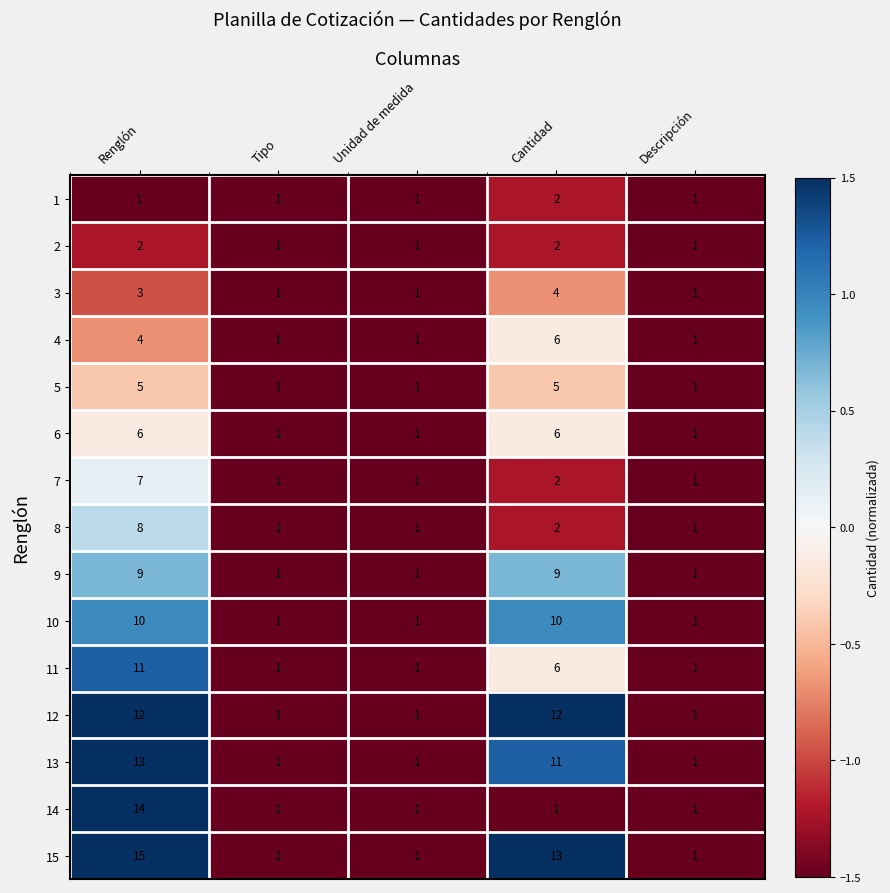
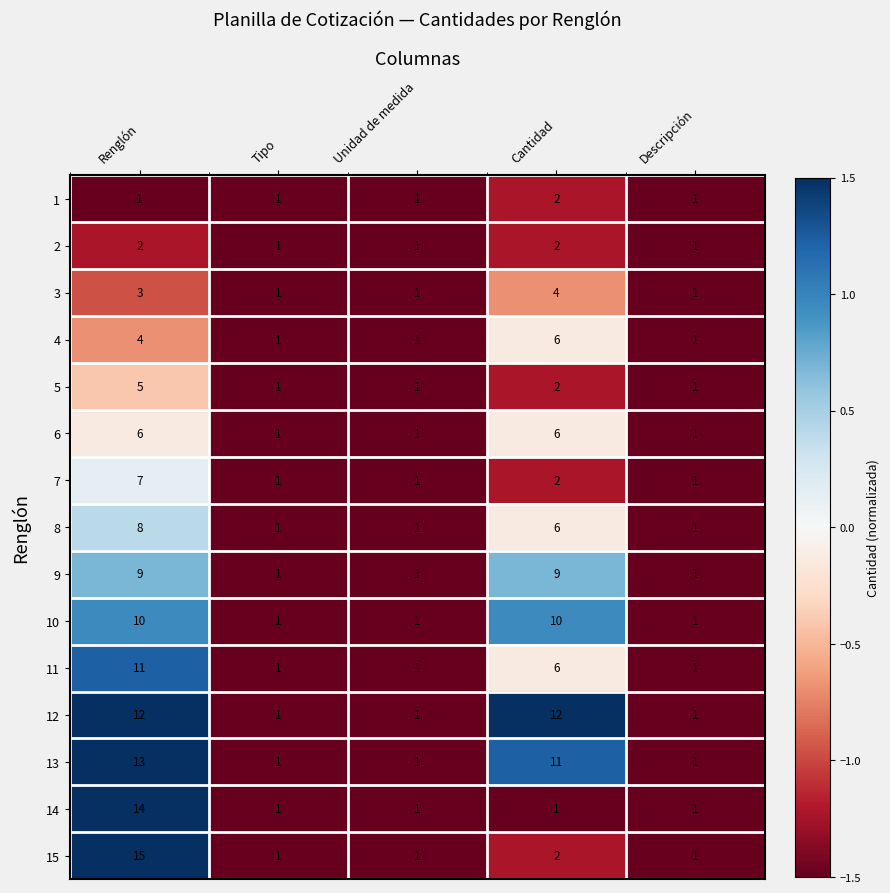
  {
    "1": {
      "Renglón": 1,
      "Tipo": 1,
      "Unidad de medida": 1,
      "Cantidad": 2,
      "Descripción": 1
    },
    "2": {
      "Renglón": 2,
      "Tipo": 1,
      "Unidad de medida": 1,
      "Cantidad": 2,
      "Descripción": 1
    },
    "3": {
      "Renglón": 3,
      "Tipo": 1,
      "Unidad de medida": 1,
      "Cantidad": 4,
      "Descripción": 1
    },
    "4": {
      "Renglón": 4,
      "Tipo": 1,
      "Unidad de medida": 1,
      "Cantidad": 6,
      "Descripción": 1
    },
    "5": {
      "Renglón": 5,
      "Tipo": 1,
      "Unidad de medida": 1,
-     "Cantidad": 5,
+     "Cantidad": 2,
      "Descripción": 1
    },
    "6": {
      "Renglón": 6,
      "Tipo": 1,
      "Unidad de medida": 1,
      "Cantidad": 6,
      "Descripción": 1
    },
    "7": {
      "Renglón": 7,
      "Tipo": 1,
      "Unidad de medida": 1,
      "Cantidad": 2,
      "Descripción": 1
    },
    "8": {
      "Renglón": 8,
      "Tipo": 1,
      "Unidad de medida": 1,
-     "Cantidad": 2,
+     "Cantidad": 6,
      "Descripción": 1
    },
    "9": {
      "Renglón": 9,
      "Tipo": 1,
      "Unidad de medida": 1,
      "Cantidad": 9,
      "Descripción": 1
    },
    "10": {
      "Renglón": 10,
      "Tipo": 1,
      "Unidad de medida": 1,
      "Cantidad": 10,
      "Descripción": 1
    },
    "11": {
      "Renglón": 11,
      "Tipo": 1,
      "Unidad de medida": 1,
      "Cantidad": 6,
      "Descripción": 1
    },
    "12": {
      "Renglón": 12,
      "Tipo": 1,
      "Unidad de medida": 1,
      "Cantidad": 12,
      "Descripción": 1
    },
    "13": {
      "Renglón": 13,
      "Tipo": 1,
      "Unidad de medida": 1,
      "Cantidad": 11,
      "Descripción": 1
    },
    "14": {
      "Renglón": 14,
      "Tipo": 1,
      "Unidad de medida": 1,
      "Cantidad": 1,
      "Descripción": 1
    },
    "15": {
      "Renglón": 15,
      "Tipo": 1,
      "Unidad de medida": 1,
-     "Cantidad": 13,
+     "Cantidad": 2,
      "Descripción": 1
    }
  }
